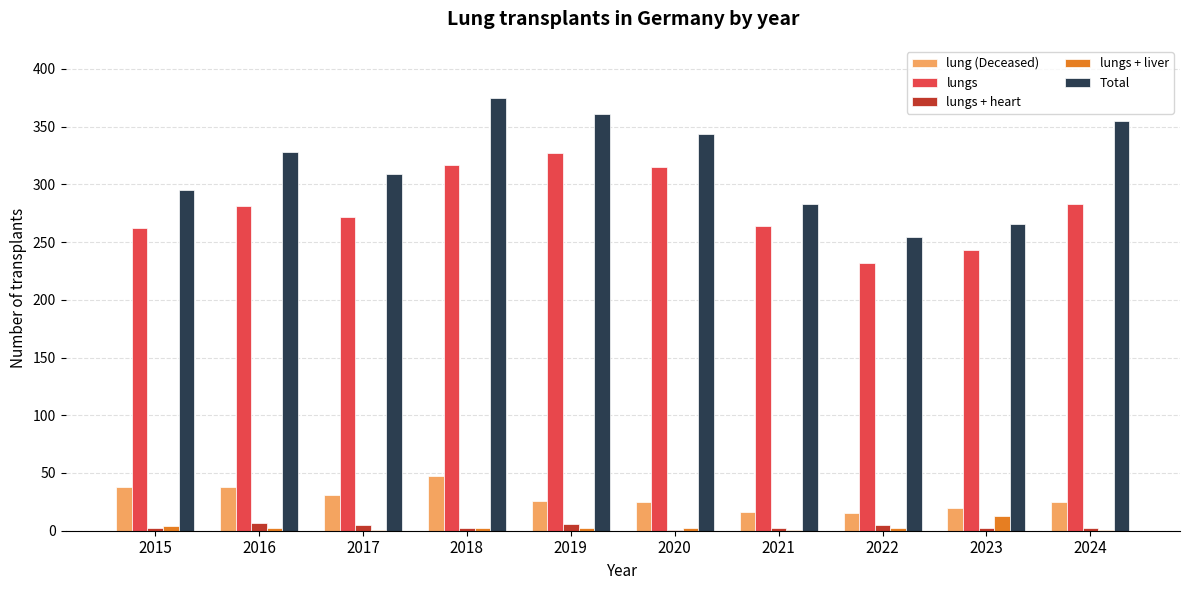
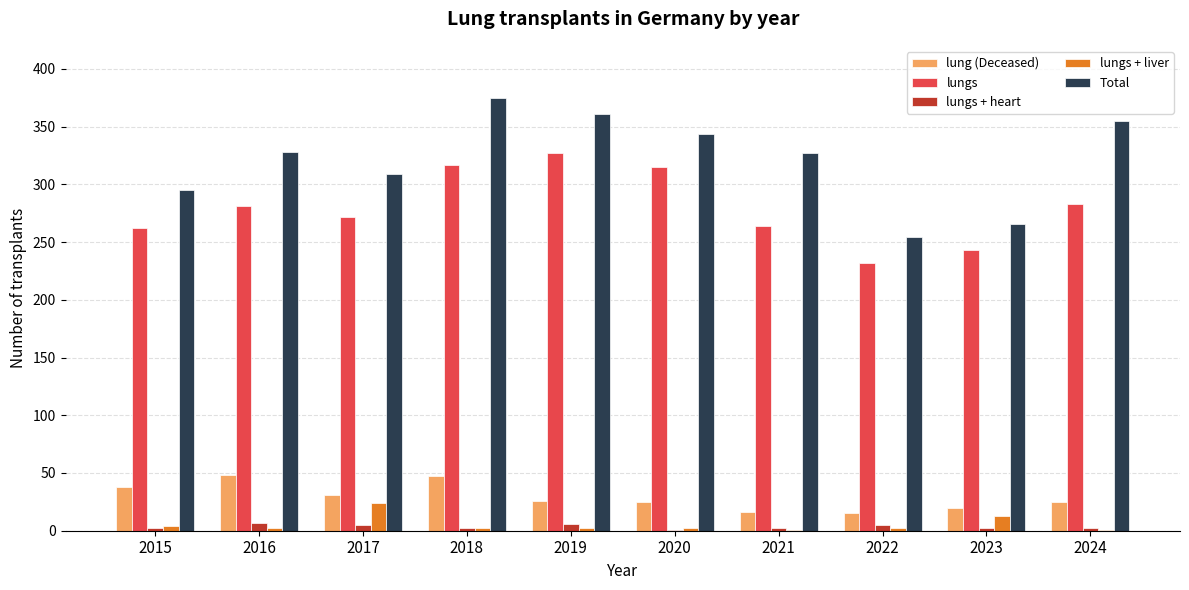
  {
    "lung (Deceased)": {
      "2015": 38,
-     "2016": 38,
+     "2016": 48,
      "2017": 31,
      "2018": 47,
      "2019": 26,
      "2020": 25,
      "2021": 16,
      "2022": 15,
      "2023": 20,
      "2024": 25
    },
    "lungs + liver": {
      "2015": 4,
-     "2017": 1,
+     "2017": 24,
      "2023": 13
    },
    "Total": {
      "2015": 295,
      "2016": 328,
      "2017": 309,
      "2018": 375,
      "2019": 361,
      "2020": 344,
-     "2021": 283,
+     "2021": 327,
      "2022": 254,
      "2023": 266,
      "2024": 355
    }
  }
